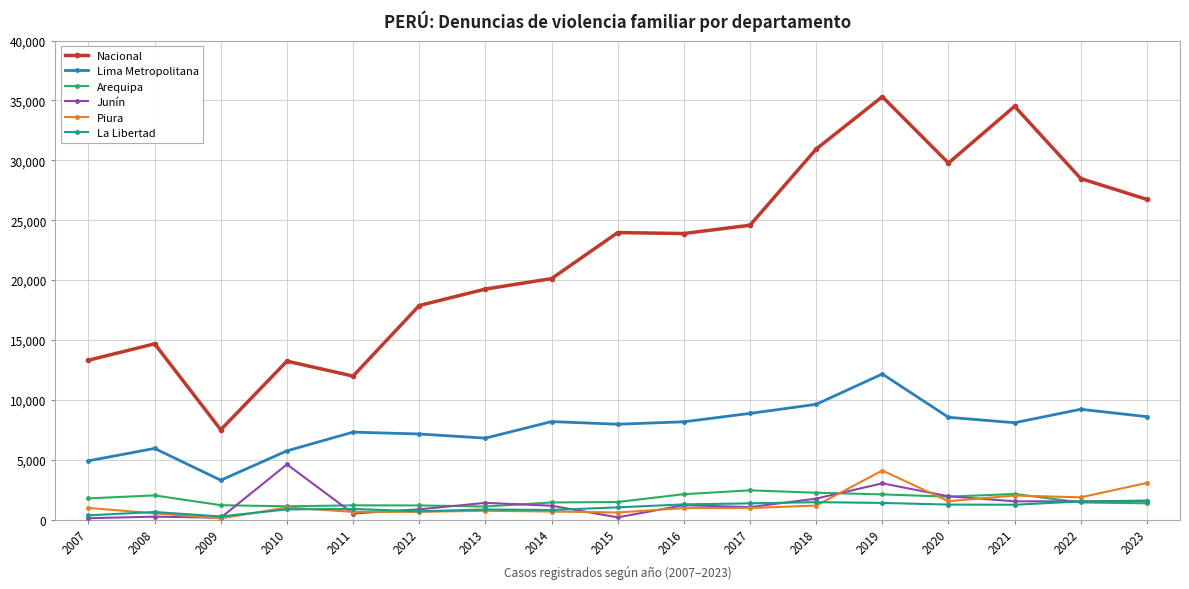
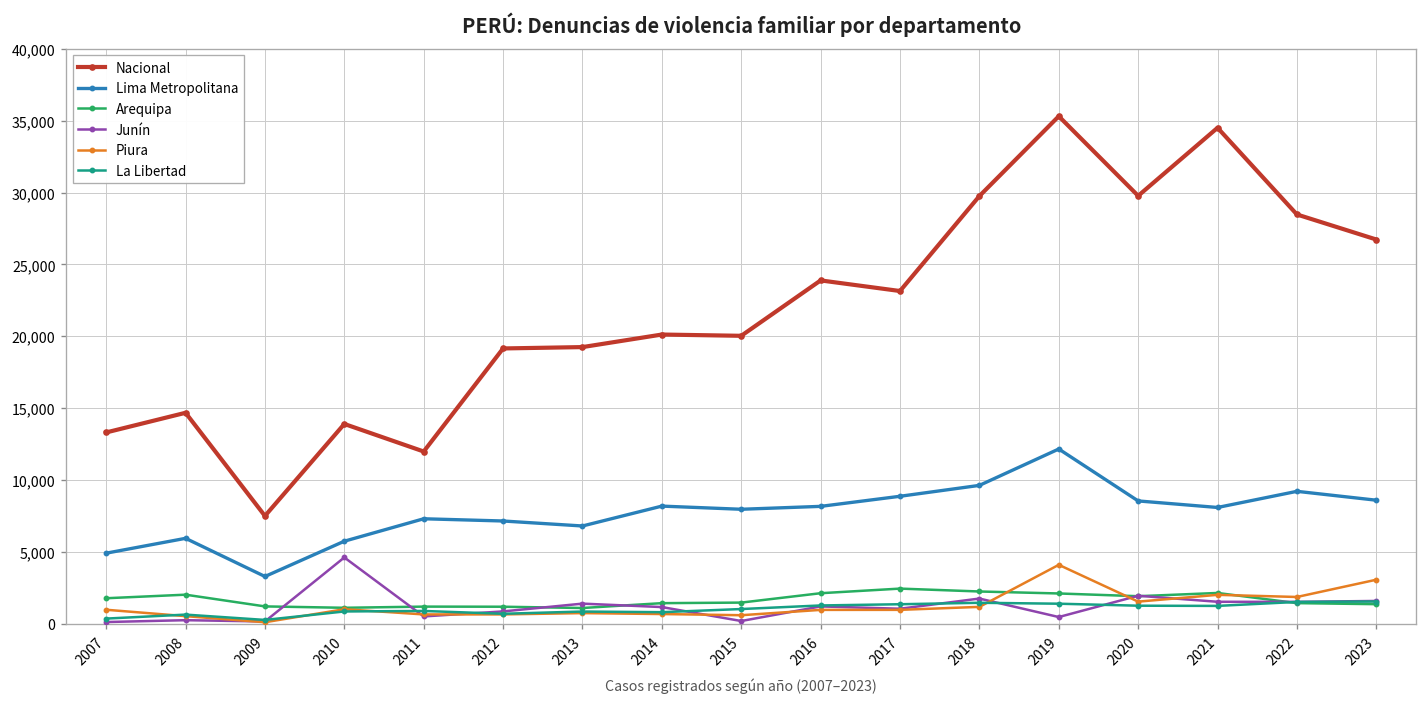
  {
    "Nacional": {
      "2007": "13,300",
      "2008": "14,700",
      "2009": "7,500",
-     "2010": "13,200",
+     "2010": "13,900",
      "2011": "12,000",
-     "2012": "17,900",
+     "2012": "19,200",
      "2013": "19,200",
      "2014": "20,100",
-     "2015": "24,000",
+     "2015": "20,000",
      "2016": "23,900",
-     "2017": "24,600",
-     "2018": "30,900",
+     "2017": "23,100",
+     "2018": "29,800",
      "2019": "35,300",
      "2020": "29,800",
      "2021": "34,500",
      "2022": "28,500",
      "2023": "26,700"
    },
    "Lima Metropolitana": {
      "2007": "4,900",
      "2008": "5,900",
      "2009": "3,300",
      "2010": "5,700",
      "2011": "7,300",
      "2012": "7,100",
      "2013": "6,800",
      "2014": "8,200",
      "2015": "8,000",
      "2016": "8,200",
      "2017": "8,900",
      "2018": "9,600",
      "2019": "12,200",
      "2020": "8,500",
      "2021": "8,100",
      "2022": "9,200",
      "2023": "8,600"
    },
    "Junín": {
      "2007": "100",
      "2008": "200",
      "2010": "4,600",
      "2013": "1,400",
      "2014": "1,200",
      "2015": "200",
      "2018": "1,700",
-     "2019": "3,000",
+     "2019": "500",
      "2021": "1,500"
    },
    "Piura": {
      "2007": "1,000",
      "2015": "600",
      "2016": "1,000",
      "2018": "1,200",
      "2019": "4,100",
      "2020": "1,500",
      "2022": "1,900",
      "2023": "3,100"
    }
  }
